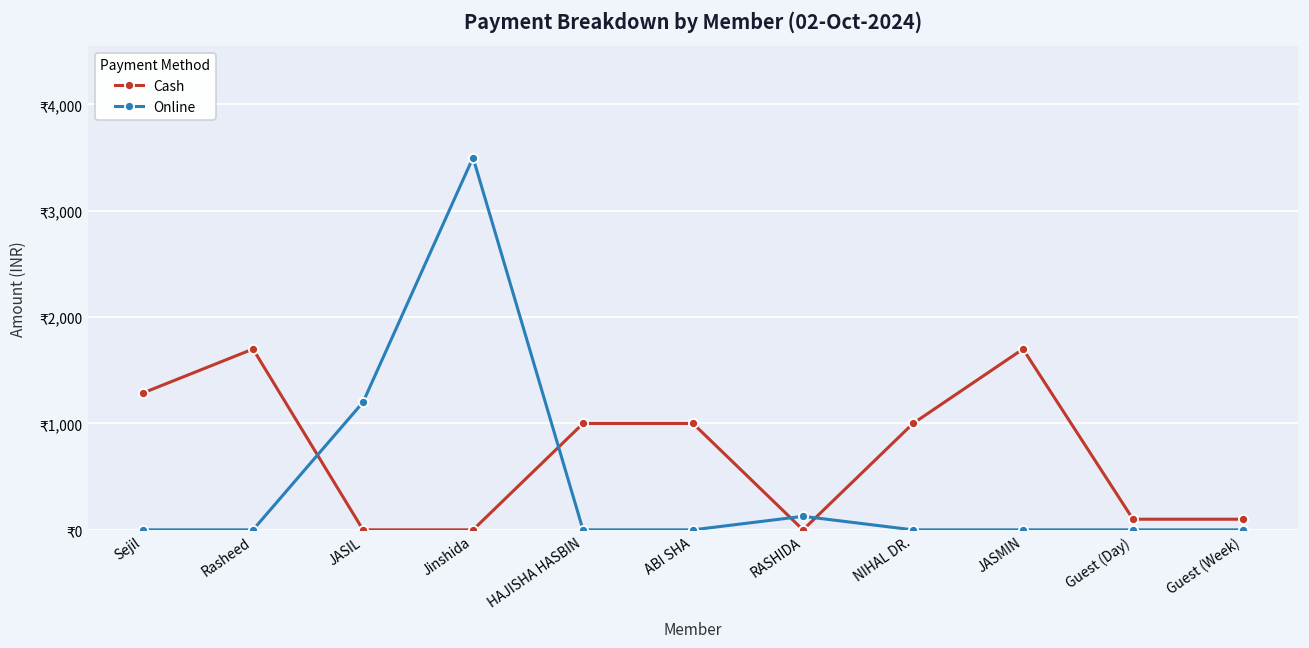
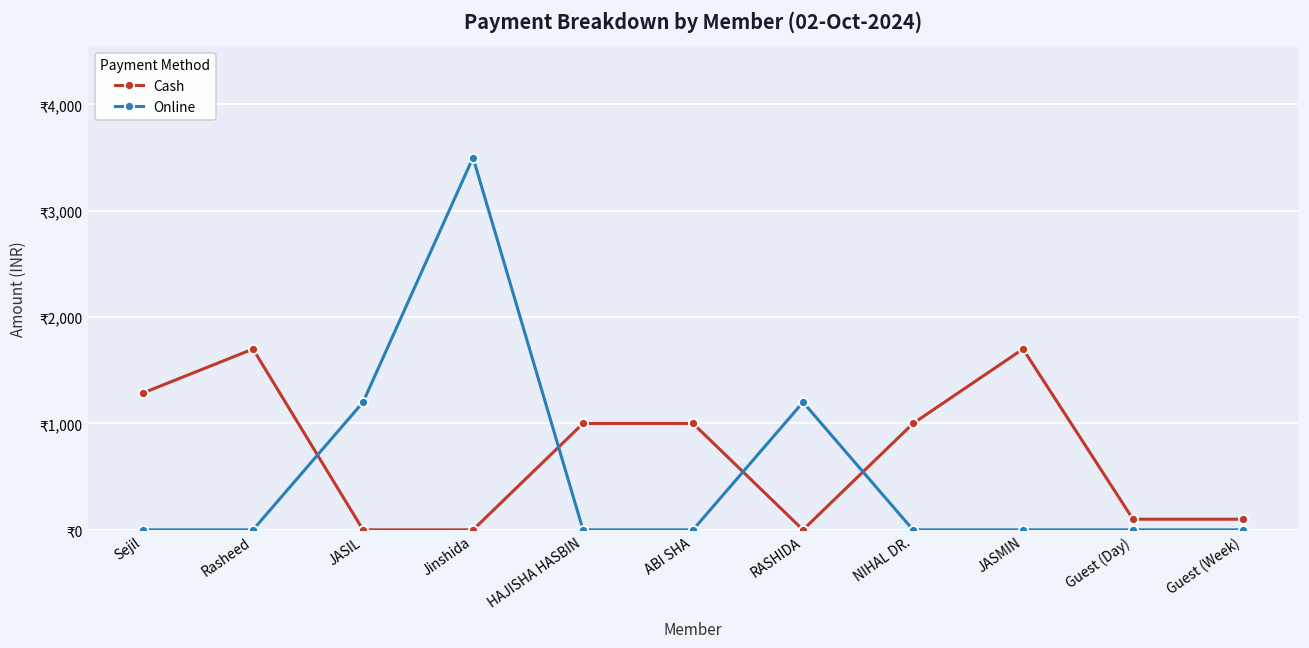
  {
    "Cash": {
      "Sejil": "₹1,300",
      "Rasheed": "₹1,700",
      "JASIL": "₹0",
      "Jinshida": "₹0",
      "HAJISHA HASBIN": "₹1,000",
      "ABI SHA": "₹1,000",
      "RASHIDA": "₹0",
      "NIHAL DR.": "₹1,000",
      "JASMIN": "₹1,700",
      "Guest (Day)": "₹100",
      "Guest (Week)": "₹100"
    },
    "Online": {
      "Sejil": "₹0",
      "Rasheed": "₹0",
      "JASIL": "₹1,200",
      "Jinshida": "₹3,500",
      "HAJISHA HASBIN": "₹0",
      "ABI SHA": "₹0",
-     "RASHIDA": "₹100",
+     "RASHIDA": "₹1,200",
      "NIHAL DR.": "₹0",
      "JASMIN": "₹0",
      "Guest (Day)": "₹0",
      "Guest (Week)": "₹0"
    }
  }
